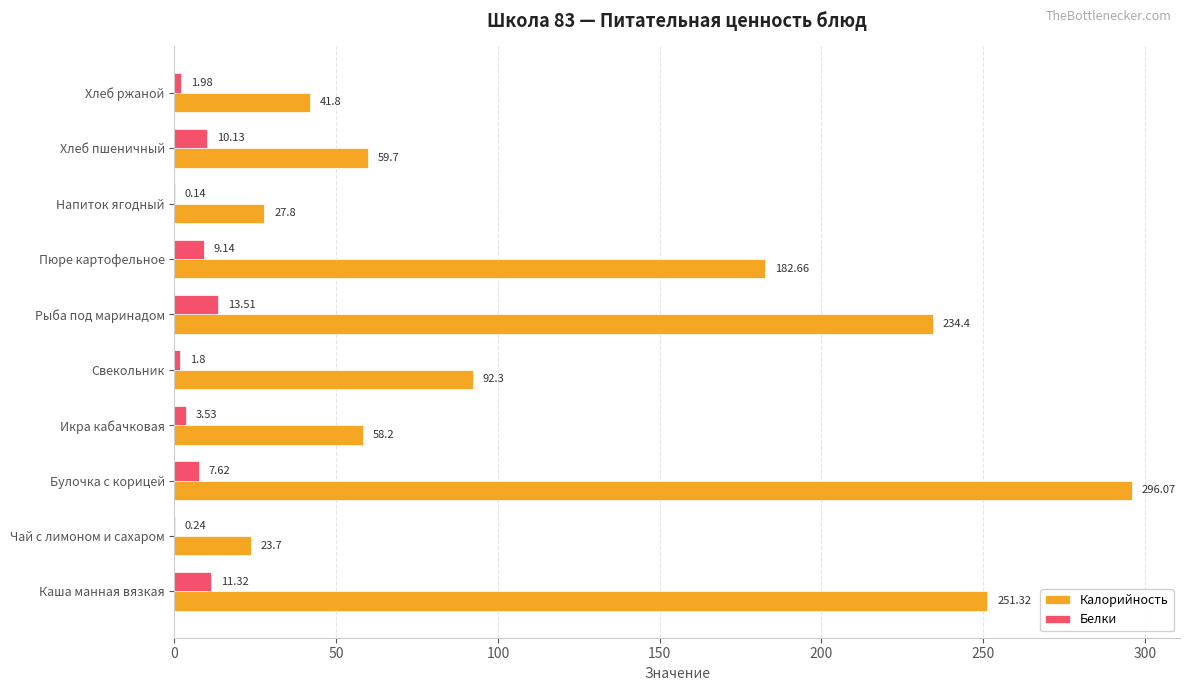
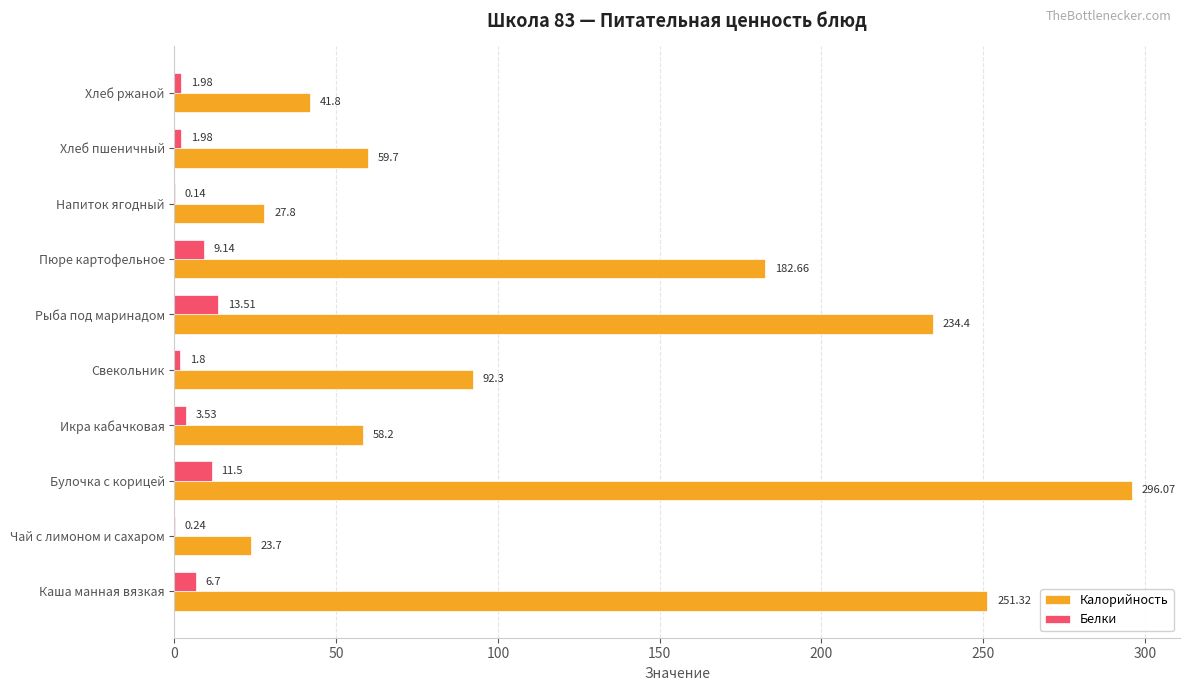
  {
    "Калорийность": {
      "Хлеб ржаной": 41.8,
      "Хлеб пшеничный": 59.7,
      "Напиток ягодный": 27.8,
      "Пюре картофельное": 182.66,
      "Рыба под маринадом": 234.4,
      "Свекольник": 92.3,
      "Икра кабачковая": 58.2,
      "Булочка с корицей": 296.07,
      "Чай с лимоном и сахаром": 23.7,
      "Каша манная вязкая": 251.32
    },
    "Белки": {
      "Хлеб ржаной": 1.98,
-     "Хлеб пшеничный": 10.13,
+     "Хлеб пшеничный": 1.98,
      "Напиток ягодный": 0.14,
      "Пюре картофельное": 9.14,
      "Рыба под маринадом": 13.51,
      "Свекольник": 1.8,
      "Икра кабачковая": 3.53,
-     "Булочка с корицей": 7.62,
+     "Булочка с корицей": 11.5,
      "Чай с лимоном и сахаром": 0.24,
-     "Каша манная вязкая": 11.32
+     "Каша манная вязкая": 6.7
    }
  }
